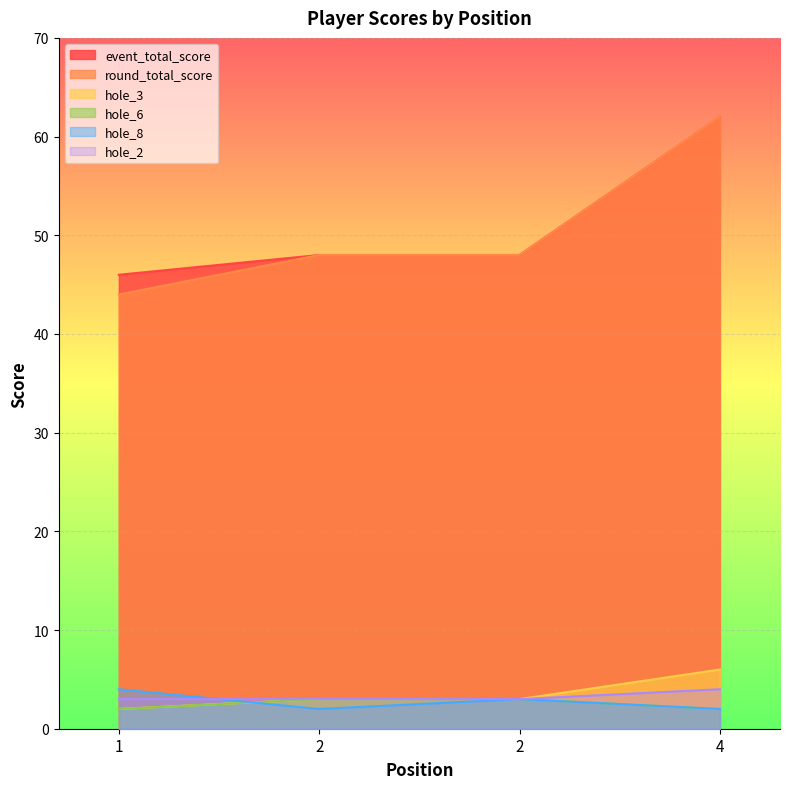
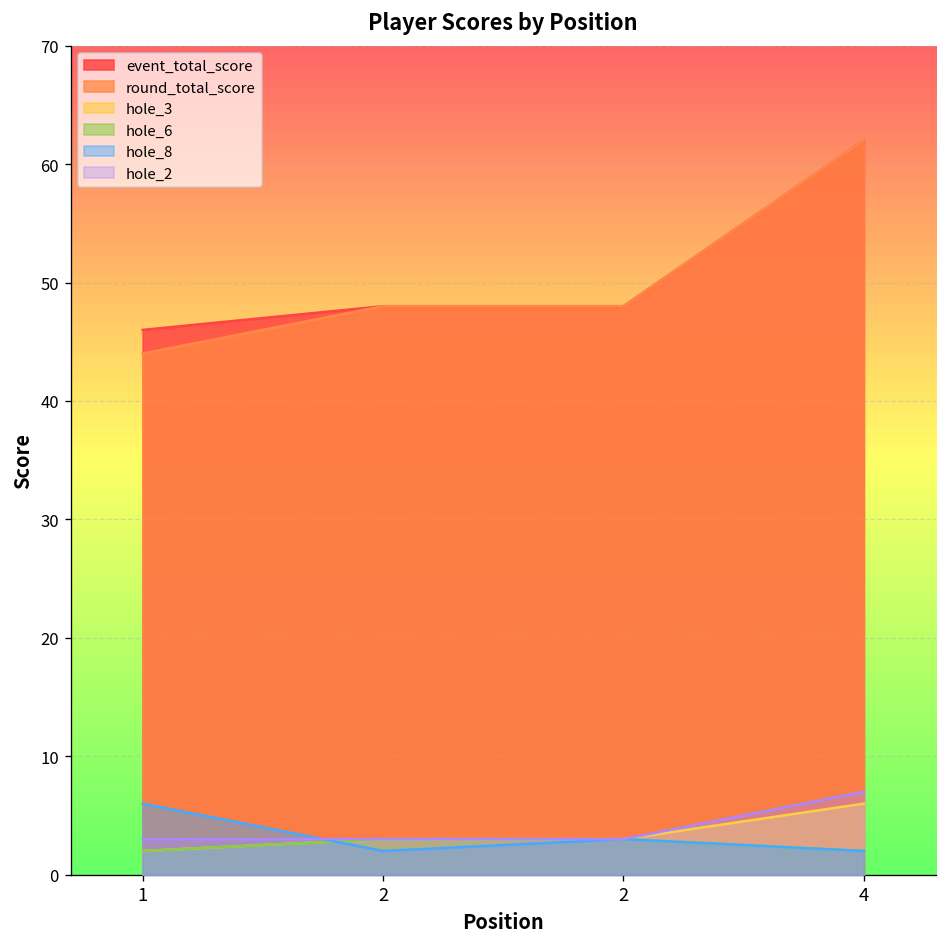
  {
    "event_total_score": {
      "1": 46
    },
    "round_total_score": {
      "1": 44
    },
    "hole_3": {
      "4": 6
    },
    "hole_8": {
-     "1": 4
+     "1": 6
    },
    "hole_2": {
      "1": 3,
-     "4": 4
+     "4": 7
    }
  }
